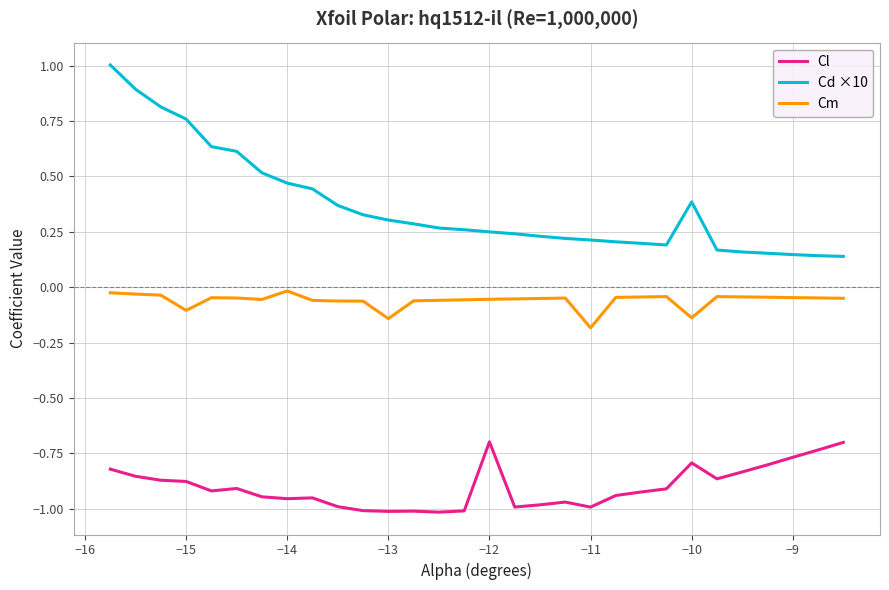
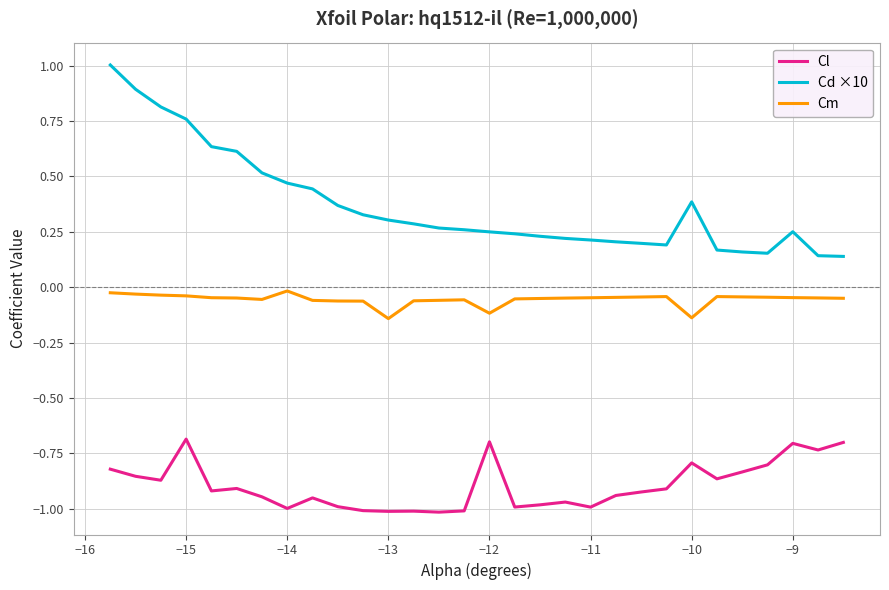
  {
    "Cl": {
-     "−15": -0.88,
-     "−14": -0.95,
+     "−15": -0.69,
+     "−14": -1.00,
      "−13": -1.01,
      "−12": -0.70,
      "−11": -0.99,
      "−10": -0.79,
-     "−9": -0.77
+     "−9": -0.70
    },
    "Cd ×10": {
      "−15": 0.76,
      "−14": 0.47,
      "−13": 0.30,
      "−12": 0.25,
      "−11": 0.21,
      "−10": 0.38,
-     "−9": 0.15
+     "−9": 0.25
    },
    "Cm": {
-     "−15": -0.10,
+     "−15": -0.04,
      "−14": -0.02,
      "−13": -0.14,
-     "−12": -0.05,
-     "−11": -0.18,
+     "−12": -0.12,
+     "−11": -0.05,
      "−10": -0.14,
      "−9": -0.05
    }
  }
